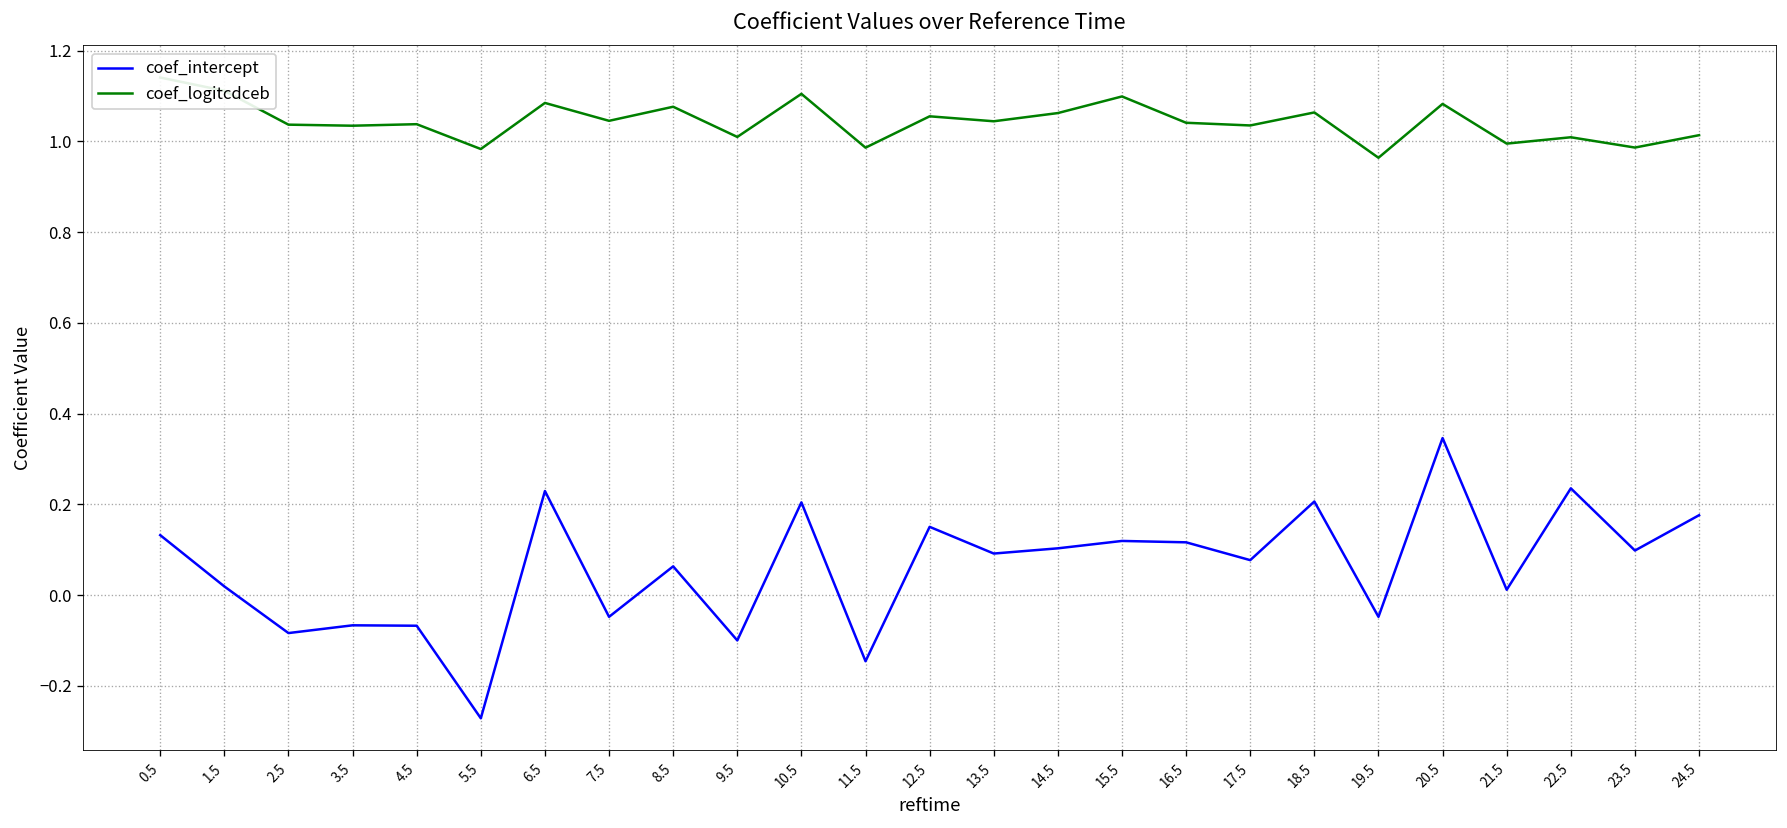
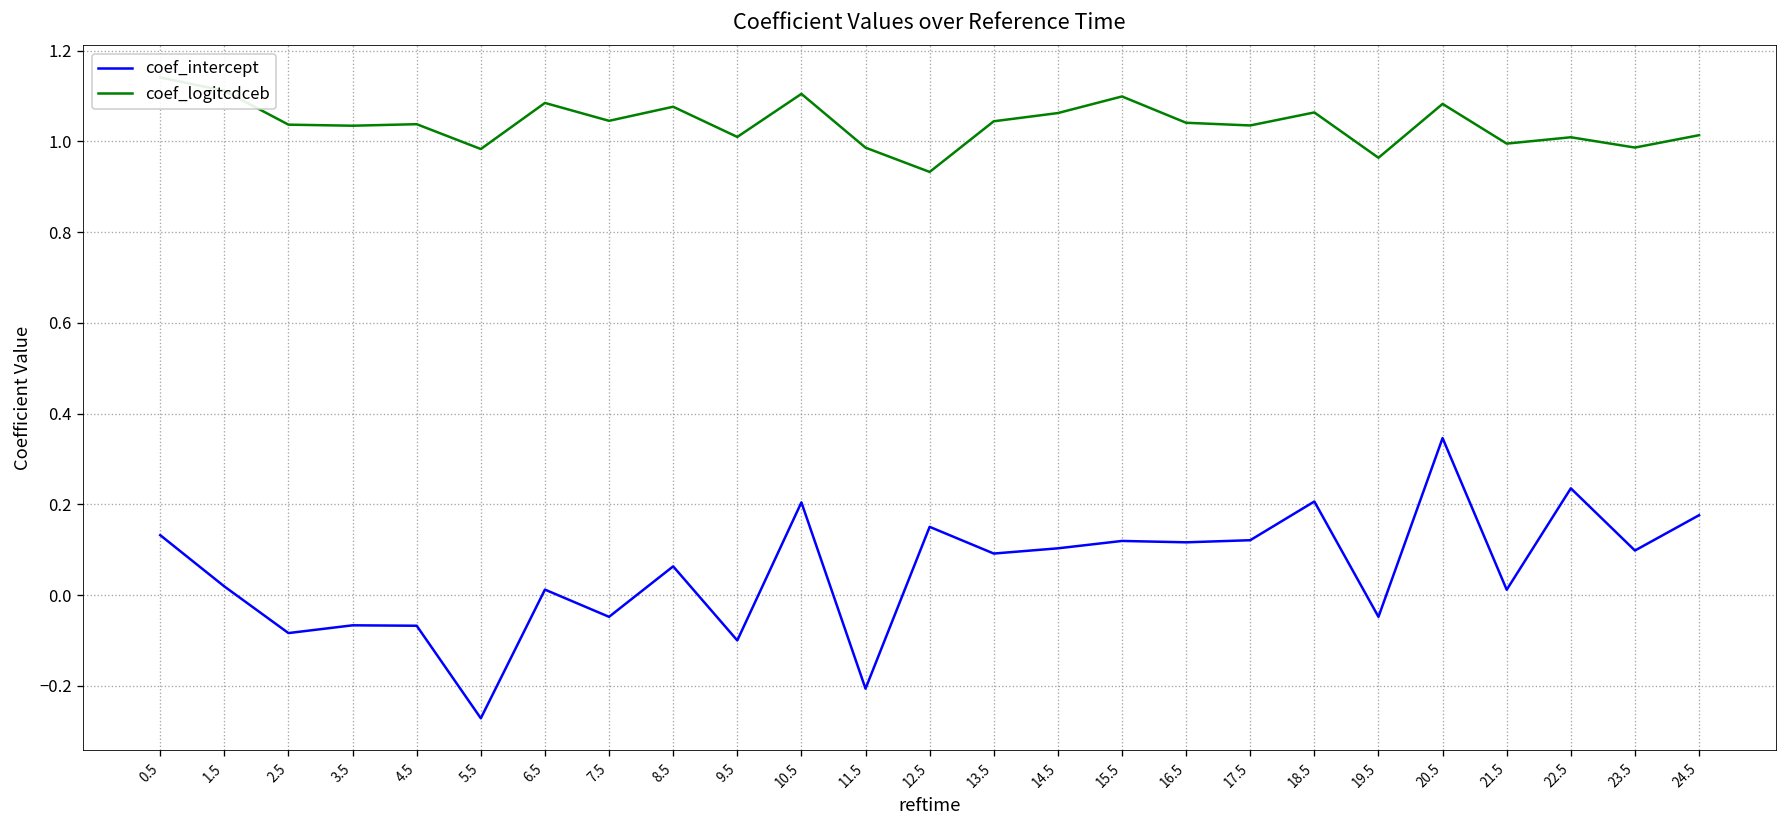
  {
    "coef_intercept": {
      "0.5": 0.13,
      "1.5": 0.02,
      "2.5": -0.08,
      "3.5": -0.07,
      "4.5": -0.07,
      "5.5": -0.27,
-     "6.5": 0.23,
+     "6.5": 0.01,
      "7.5": -0.05,
      "8.5": 0.06,
      "9.5": -0.10,
      "10.5": 0.20,
-     "11.5": -0.15,
+     "11.5": -0.21,
      "12.5": 0.15,
      "13.5": 0.09,
      "14.5": 0.10,
      "15.5": 0.12,
      "16.5": 0.12,
-     "17.5": 0.08,
+     "17.5": 0.12,
      "18.5": 0.21,
      "19.5": -0.05,
      "20.5": 0.35,
      "21.5": 0.01,
      "22.5": 0.24,
      "23.5": 0.10,
      "24.5": 0.18
    },
    "coef_logitcdceb": {
      "2.5": 1.04,
      "3.5": 1.03,
      "4.5": 1.04,
      "5.5": 0.98,
      "6.5": 1.08,
      "7.5": 1.05,
      "8.5": 1.08,
      "9.5": 1.01,
      "10.5": 1.10,
      "11.5": 0.99,
-     "12.5": 1.06,
+     "12.5": 0.93,
      "13.5": 1.04,
      "14.5": 1.06,
      "15.5": 1.10,
      "16.5": 1.04,
      "17.5": 1.04,
      "18.5": 1.06,
      "19.5": 0.96,
      "20.5": 1.08,
      "21.5": 1.00,
      "22.5": 1.01,
      "23.5": 0.99,
      "24.5": 1.01
    }
  }
